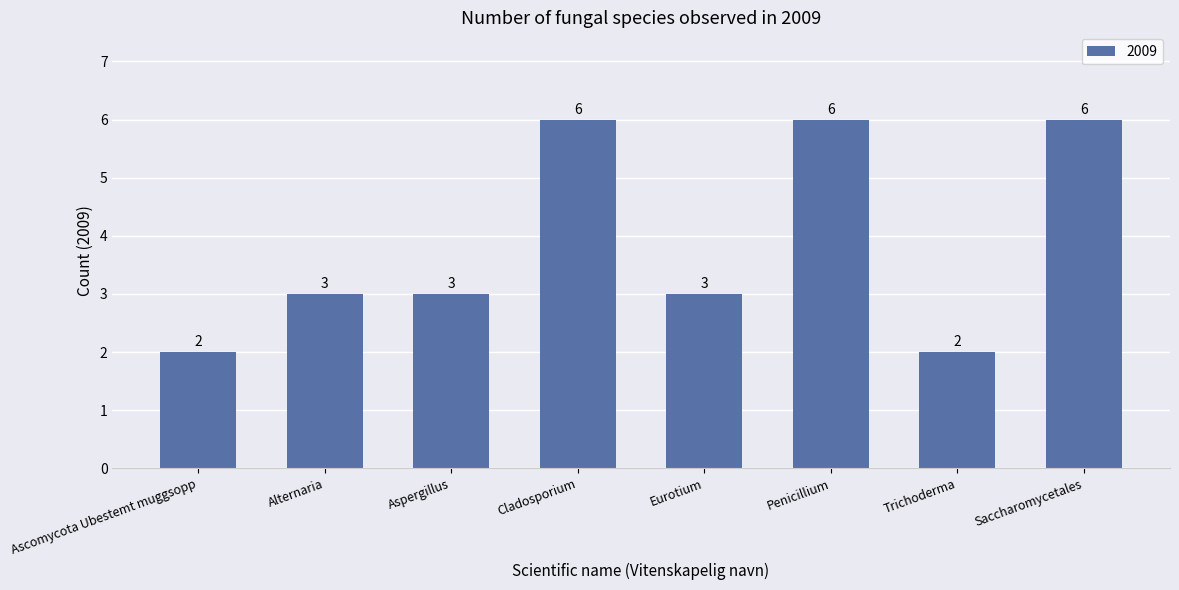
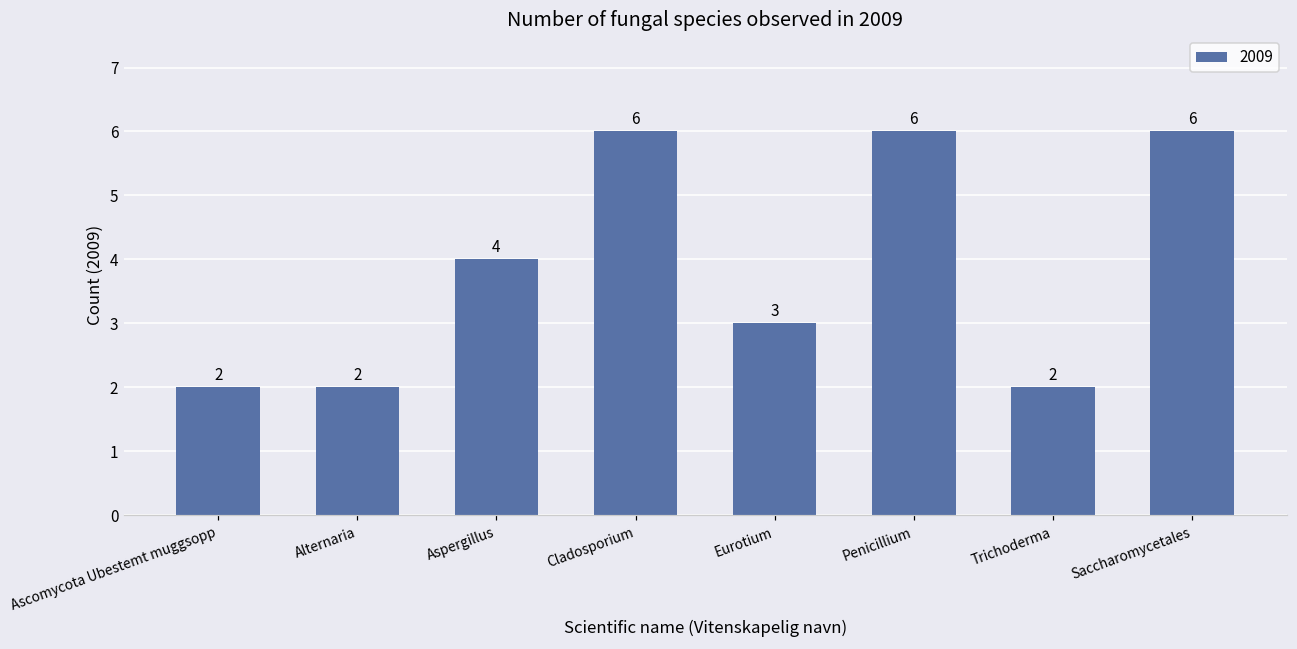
  {
    "Ascomycota Ubestemt muggsopp": 2,
-   "Alternaria": 3,
-   "Aspergillus": 3,
+   "Alternaria": 2,
+   "Aspergillus": 4,
    "Cladosporium": 6,
    "Eurotium": 3,
    "Penicillium": 6,
    "Trichoderma": 2,
    "Saccharomycetales": 6
  }
